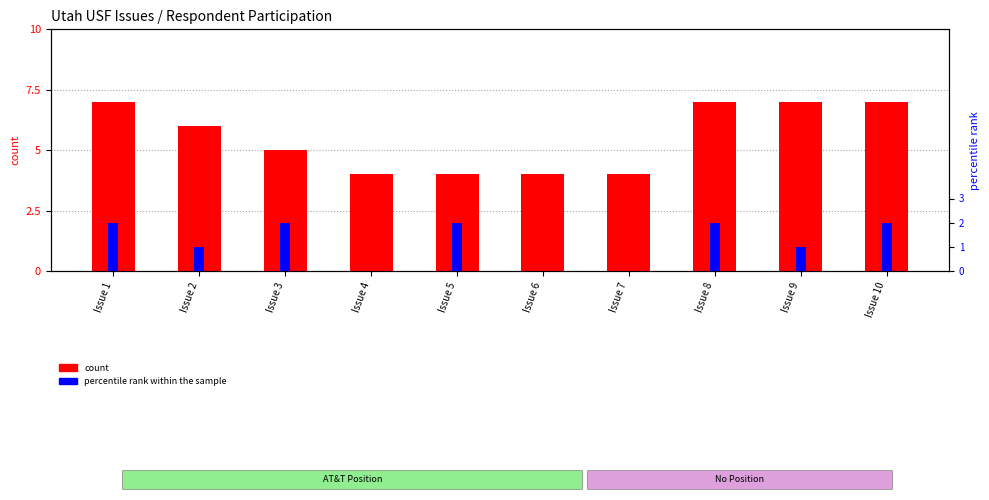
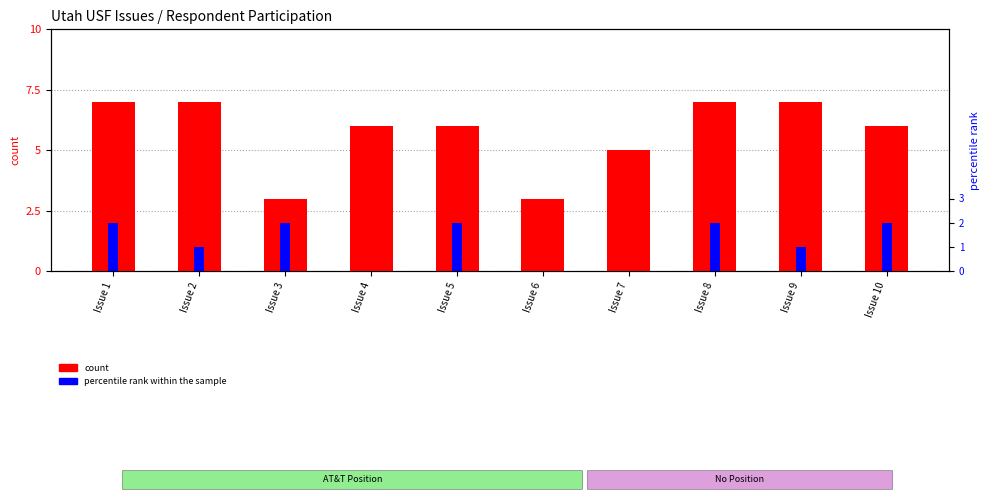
  {
    "count": {
      "Issue 1": 7,
-     "Issue 2": 6,
-     "Issue 3": 5,
-     "Issue 4": 4,
-     "Issue 5": 4,
-     "Issue 6": 4,
-     "Issue 7": 4,
+     "Issue 2": 7,
+     "Issue 3": 3,
+     "Issue 4": 6,
+     "Issue 5": 6,
+     "Issue 6": 3,
+     "Issue 7": 5,
      "Issue 8": 7,
      "Issue 9": 7,
-     "Issue 10": 7
+     "Issue 10": 6
    },
    "percentile rank within the sample": {
      "Issue 1": 2.0,
      "Issue 2": 1.0,
      "Issue 3": 2.0,
      "Issue 4": 0.0,
      "Issue 5": 2.0,
      "Issue 6": 0.0,
      "Issue 7": 0.0,
      "Issue 8": 2.0,
      "Issue 9": 1.0,
      "Issue 10": 2.0
    }
  }
